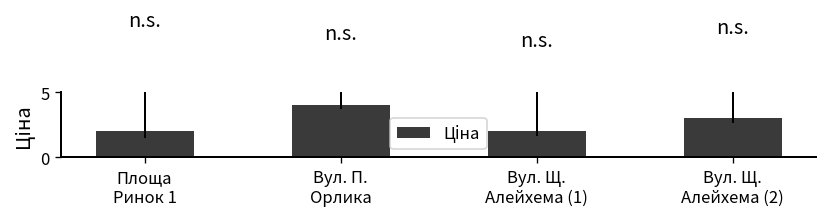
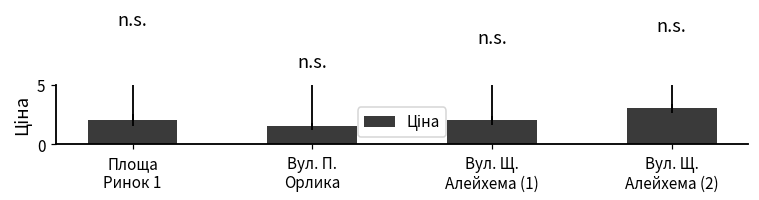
  {
    "Ціна": {
      "Площа Ринок 1": 2.0,
-     "Вул. П. Орлика": 4.0,
+     "Вул. П. Орлика": 1.5,
      "Вул. Щ. Алейхема (1)": 2.0,
      "Вул. Щ. Алейхема (2)": 3.0
    }
  }
